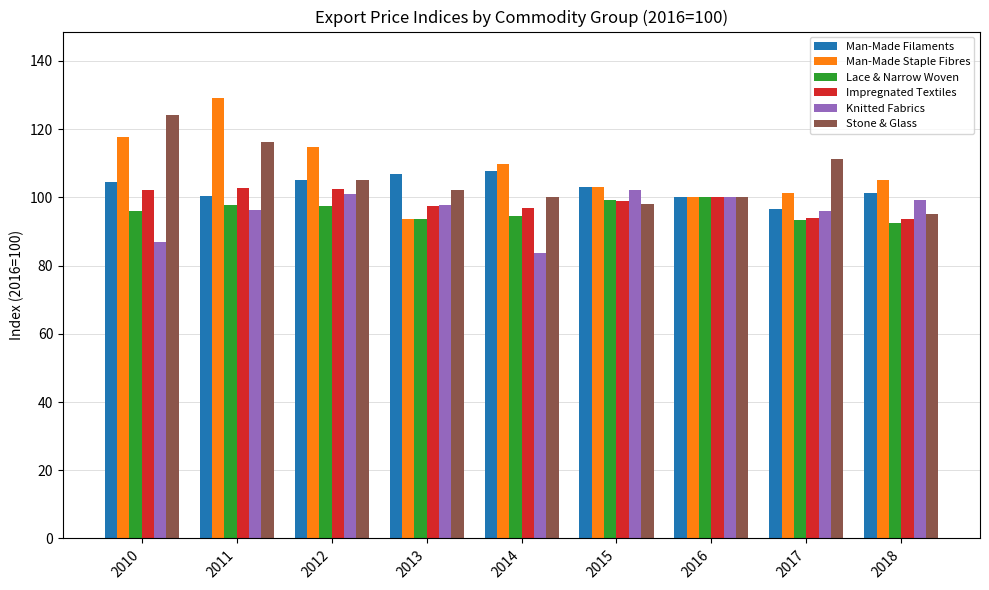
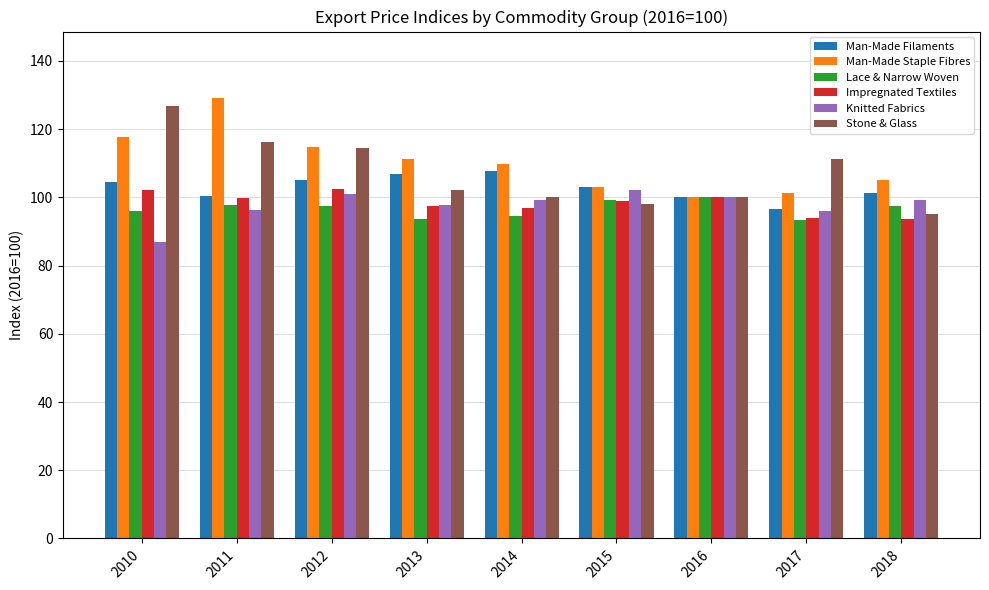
  {
    "Man-Made Filaments": {
      "2010": 105,
      "2011": 100,
      "2012": 105,
      "2013": 107,
      "2014": 108,
      "2015": 103,
      "2016": 100,
      "2017": 97,
      "2018": 101
    },
    "Man-Made Staple Fibres": {
      "2010": 118,
      "2011": 129,
      "2012": 115,
-     "2013": 94,
+     "2013": 111,
      "2014": 110,
      "2015": 103,
      "2016": 100,
      "2017": 101,
      "2018": 105
    },
    "Lace & Narrow Woven": {
      "2010": 96,
      "2011": 98,
      "2012": 98,
      "2013": 94,
      "2014": 95,
      "2015": 99,
      "2016": 100,
      "2017": 94,
-     "2018": 93
+     "2018": 97
    },
    "Impregnated Textiles": {
      "2010": 102,
-     "2011": 103,
+     "2011": 100,
      "2012": 103,
      "2013": 98,
      "2014": 97,
      "2015": 99,
      "2016": 100,
      "2017": 94,
      "2018": 94
    },
    "Knitted Fabrics": {
      "2010": 87,
      "2011": 96,
      "2012": 101,
      "2013": 98,
-     "2014": 84,
+     "2014": 99,
      "2015": 102,
      "2016": 100,
      "2017": 96,
      "2018": 99
    },
    "Stone & Glass": {
-     "2010": 124,
+     "2010": 127,
      "2011": 116,
-     "2012": 105,
+     "2012": 114,
      "2013": 102,
      "2014": 100,
      "2015": 98,
      "2016": 100,
      "2017": 111,
      "2018": 95
    }
  }
